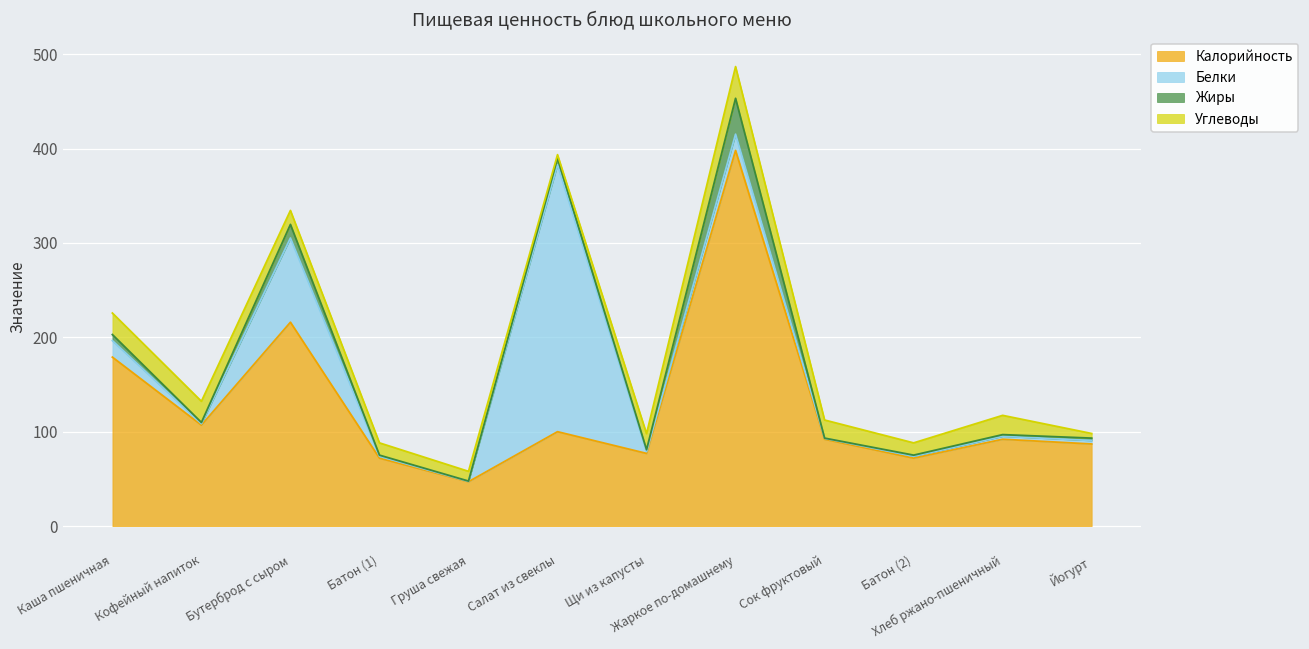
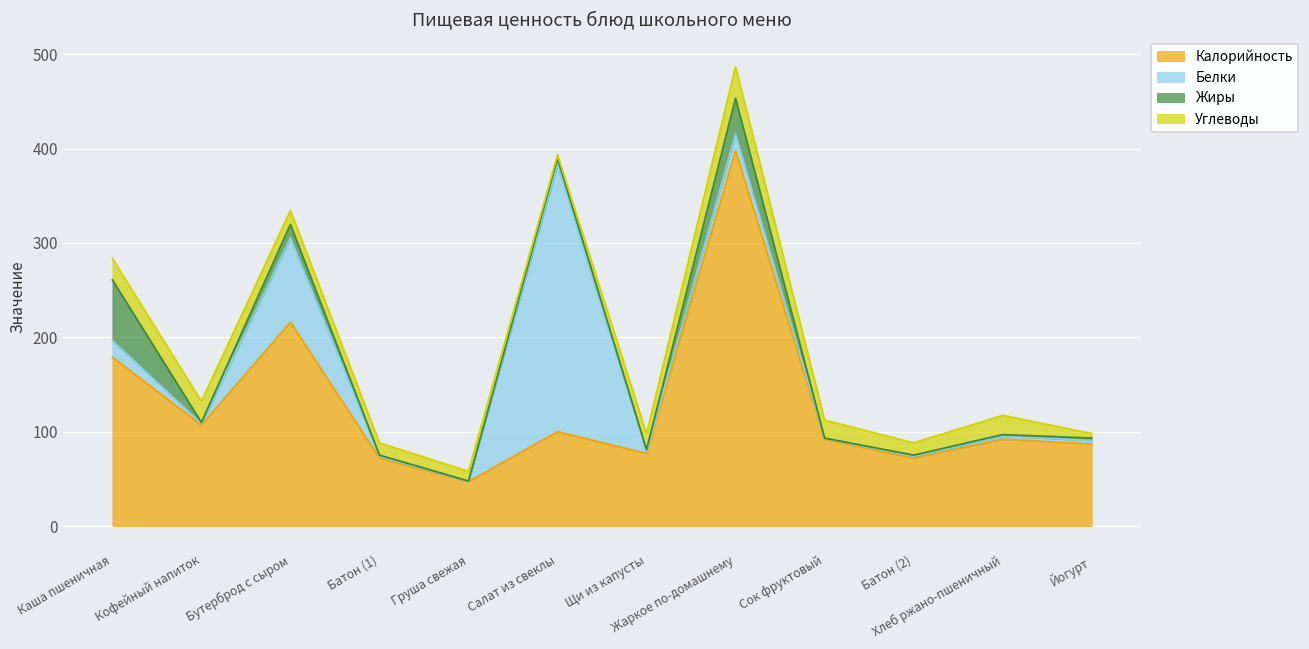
  {
    "Белки": {
      "Каша пшеничная": 20,
      "Бутерброд с сыром": 90,
      "Салат из свеклы": 280,
      "Жаркое по-домашнему": 20
    },
    "Жиры": {
-     "Каша пшеничная": 10,
+     "Каша пшеничная": 60,
      "Бутерброд с сыром": 10,
      "Салат из свеклы": 10,
      "Жаркое по-домашнему": 40
    }
  }
